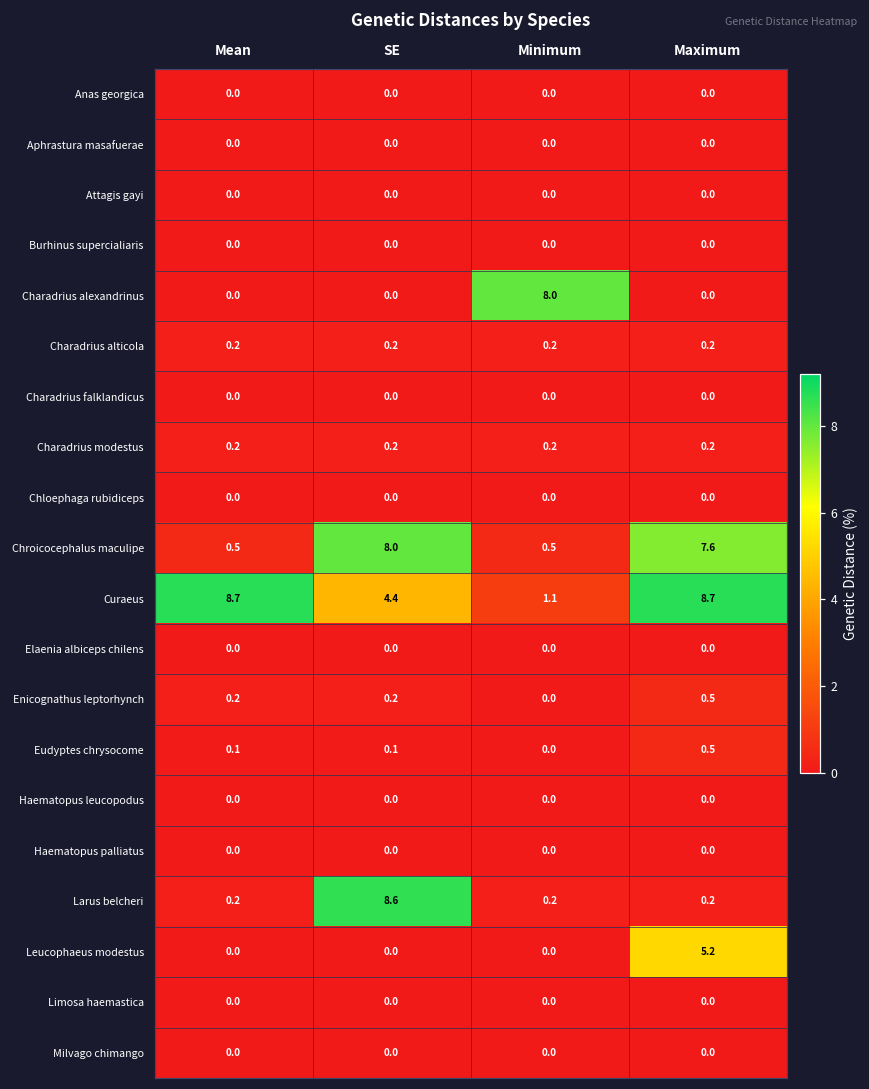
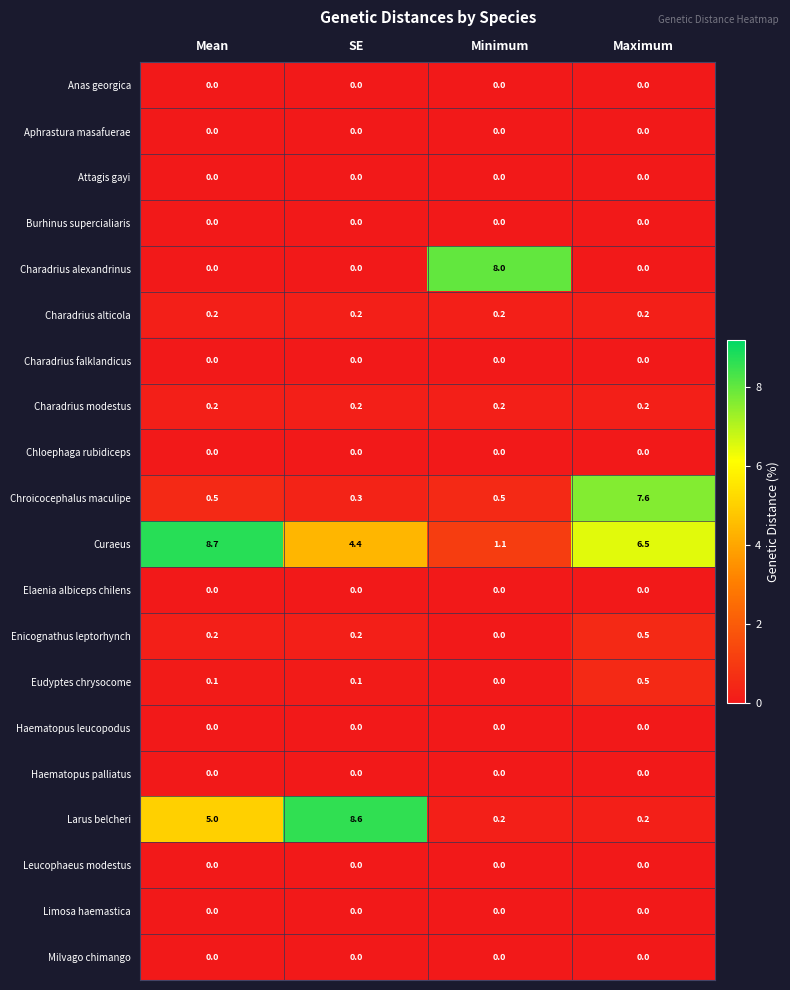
  {
    "Anas georgica": {
      "Mean": 0.0,
      "SE": 0.0,
      "Minimum": 0.0,
      "Maximum": 0.0
    },
    "Aphrastura masafuerae": {
      "Mean": 0.0,
      "SE": 0.0,
      "Minimum": 0.0,
      "Maximum": 0.0
    },
    "Attagis gayi": {
      "Mean": 0.0,
      "SE": 0.0,
      "Minimum": 0.0,
      "Maximum": 0.0
    },
    "Burhinus supercialiaris": {
      "Mean": 0.0,
      "SE": 0.0,
      "Minimum": 0.0,
      "Maximum": 0.0
    },
    "Charadrius alexandrinus": {
      "Mean": 0.0,
      "SE": 0.0,
      "Minimum": 8.0,
      "Maximum": 0.0
    },
    "Charadrius alticola": {
      "Mean": 0.2,
      "SE": 0.2,
      "Minimum": 0.2,
      "Maximum": 0.2
    },
    "Charadrius falklandicus": {
      "Mean": 0.0,
      "SE": 0.0,
      "Minimum": 0.0,
      "Maximum": 0.0
    },
    "Charadrius modestus": {
      "Mean": 0.2,
      "SE": 0.2,
      "Minimum": 0.2,
      "Maximum": 0.2
    },
    "Chloephaga rubidiceps": {
      "Mean": 0.0,
      "SE": 0.0,
      "Minimum": 0.0,
      "Maximum": 0.0
    },
    "Chroicocephalus maculipe": {
      "Mean": 0.5,
-     "SE": 8.0,
+     "SE": 0.3,
      "Minimum": 0.5,
      "Maximum": 7.6
    },
    "Curaeus": {
      "Mean": 8.7,
      "SE": 4.4,
      "Minimum": 1.1,
-     "Maximum": 8.7
+     "Maximum": 6.5
    },
    "Elaenia albiceps chilens": {
      "Mean": 0.0,
      "SE": 0.0,
      "Minimum": 0.0,
      "Maximum": 0.0
    },
    "Enicognathus leptorhynch": {
      "Mean": 0.2,
      "SE": 0.2,
      "Minimum": 0.0,
      "Maximum": 0.5
    },
    "Eudyptes chrysocome": {
      "Mean": 0.1,
      "SE": 0.1,
      "Minimum": 0.0,
      "Maximum": 0.5
    },
    "Haematopus leucopodus": {
      "Mean": 0.0,
      "SE": 0.0,
      "Minimum": 0.0,
      "Maximum": 0.0
    },
    "Haematopus palliatus": {
      "Mean": 0.0,
      "SE": 0.0,
      "Minimum": 0.0,
      "Maximum": 0.0
    },
    "Larus belcheri": {
-     "Mean": 0.2,
+     "Mean": 5.0,
      "SE": 8.6,
      "Minimum": 0.2,
      "Maximum": 0.2
    },
    "Leucophaeus modestus": {
      "Mean": 0.0,
      "SE": 0.0,
      "Minimum": 0.0,
-     "Maximum": 5.2
+     "Maximum": 0.0
    },
    "Limosa haemastica": {
      "Mean": 0.0,
      "SE": 0.0,
      "Minimum": 0.0,
      "Maximum": 0.0
    },
    "Milvago chimango": {
      "Mean": 0.0,
      "SE": 0.0,
      "Minimum": 0.0,
      "Maximum": 0.0
    }
  }
